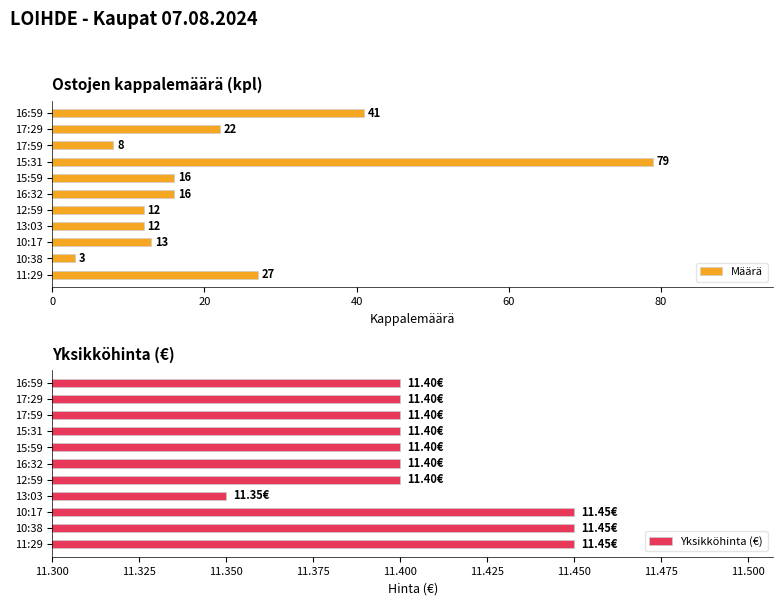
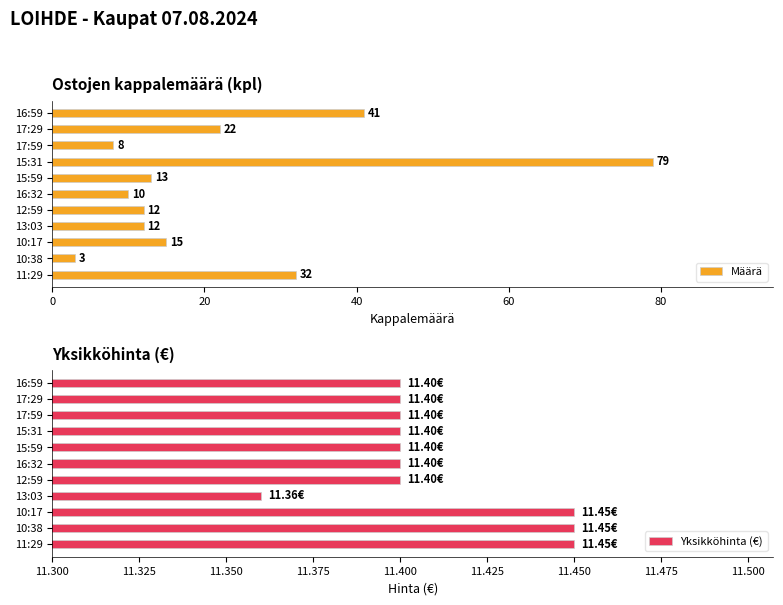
  {
    "Ostojen kappalemäärä (kpl)": {
      "16:59": "41",
      "17:29": "22",
      "17:59": "8",
      "15:31": "79",
-     "15:59": "16",
-     "16:32": "16",
+     "15:59": "13",
+     "16:32": "10",
      "12:59": "12",
      "13:03": "12",
-     "10:17": "13",
+     "10:17": "15",
      "10:38": "3",
-     "11:29": "27"
+     "11:29": "32"
    },
    "Yksikköhinta (€)": {
      "16:59": "11.40€",
      "17:29": "11.40€",
      "17:59": "11.40€",
      "15:31": "11.40€",
      "15:59": "11.40€",
      "16:32": "11.40€",
      "12:59": "11.40€",
-     "13:03": "11.35€",
+     "13:03": "11.36€",
      "10:17": "11.45€",
      "10:38": "11.45€",
      "11:29": "11.45€"
    }
  }
